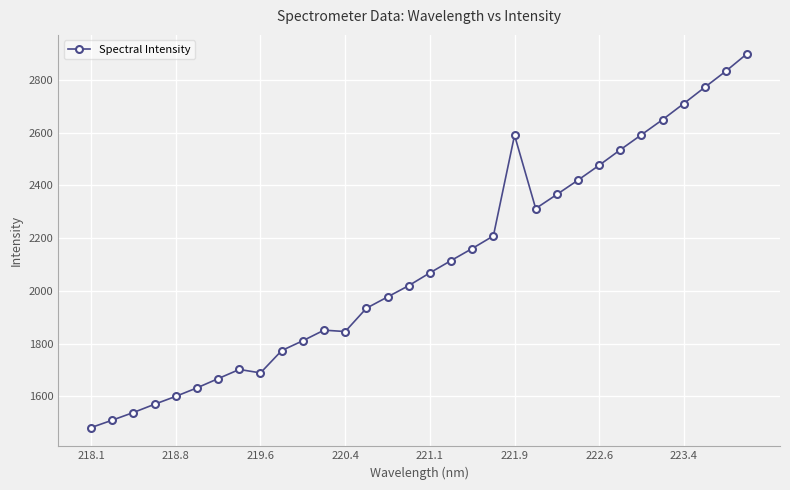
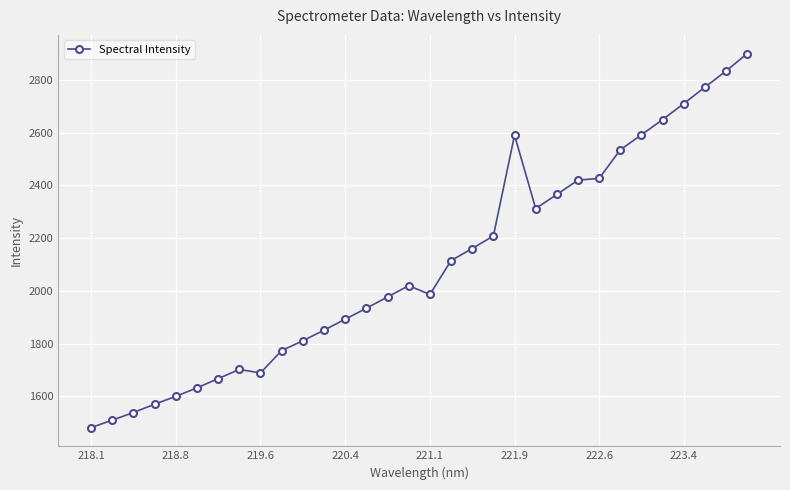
  {
    "218.1": 1480,
    "218.8": 1600,
    "219.6": 1690,
-   "220.4": 1850,
-   "221.1": 2070,
+   "220.4": 1890,
+   "221.1": 1990,
    "221.9": 2590,
-   "222.6": 2480,
+   "222.6": 2430,
    "223.4": 2710
  }
